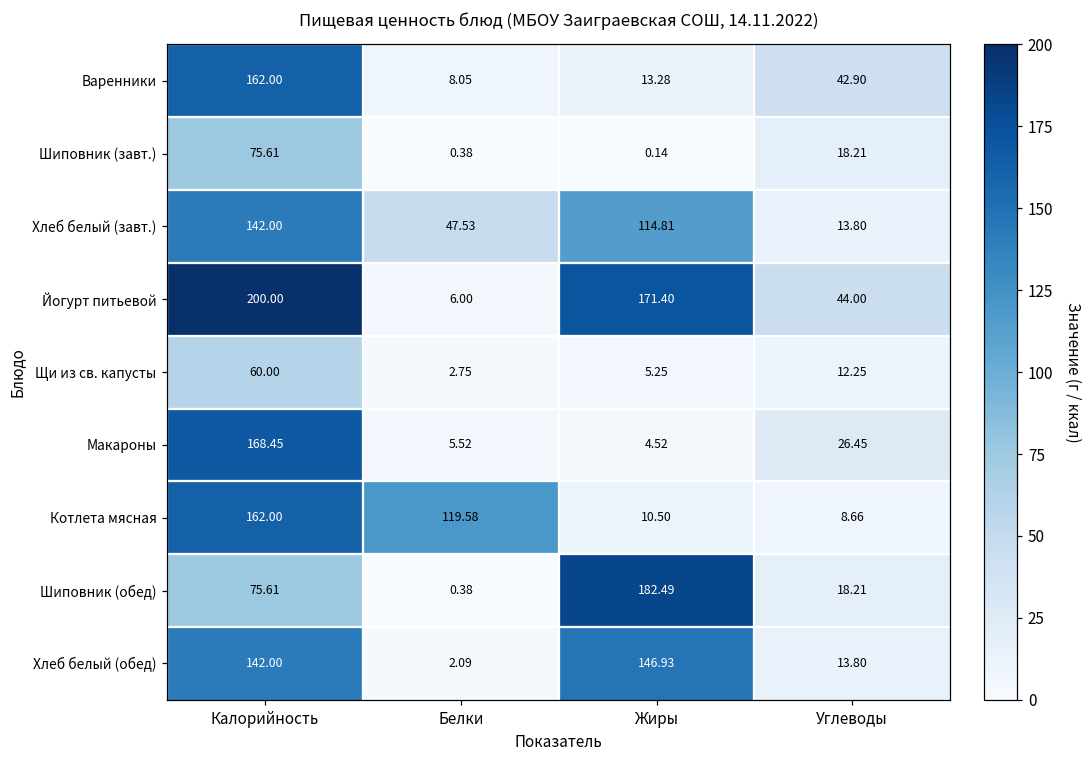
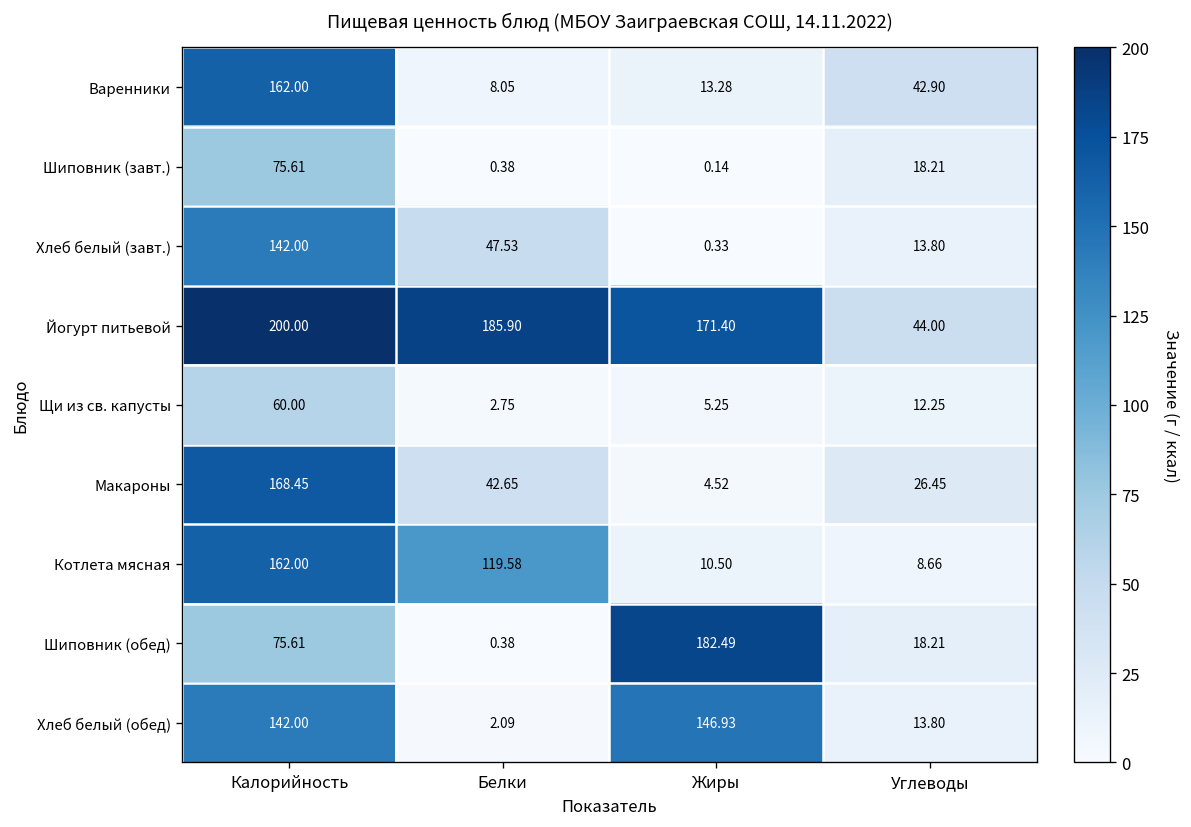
  {
    "Варенники": {
      "Калорийность": 162.00,
      "Белки": 8.05,
      "Жиры": 13.28,
      "Углеводы": 42.90
    },
    "Шиповник (завт.)": {
      "Калорийность": 75.61,
      "Белки": 0.38,
      "Жиры": 0.14,
      "Углеводы": 18.21
    },
    "Хлеб белый (завт.)": {
      "Калорийность": 142.00,
      "Белки": 47.53,
-     "Жиры": 114.81,
+     "Жиры": 0.33,
      "Углеводы": 13.80
    },
    "Йогурт питьевой": {
      "Калорийность": 200.00,
-     "Белки": 6.00,
+     "Белки": 185.90,
      "Жиры": 171.40,
      "Углеводы": 44.00
    },
    "Щи из св. капусты": {
      "Калорийность": 60.00,
      "Белки": 2.75,
      "Жиры": 5.25,
      "Углеводы": 12.25
    },
    "Макароны": {
      "Калорийность": 168.45,
-     "Белки": 5.52,
+     "Белки": 42.65,
      "Жиры": 4.52,
      "Углеводы": 26.45
    },
    "Котлета мясная": {
      "Калорийность": 162.00,
      "Белки": 119.58,
      "Жиры": 10.50,
      "Углеводы": 8.66
    },
    "Шиповник (обед)": {
      "Калорийность": 75.61,
      "Белки": 0.38,
      "Жиры": 182.49,
      "Углеводы": 18.21
    },
    "Хлеб белый (обед)": {
      "Калорийность": 142.00,
      "Белки": 2.09,
      "Жиры": 146.93,
      "Углеводы": 13.80
    }
  }
